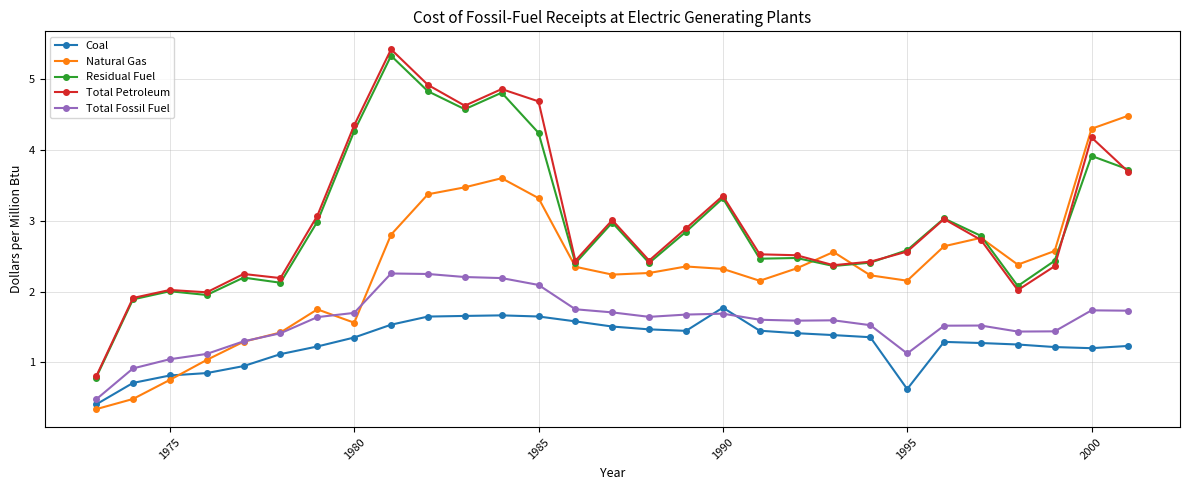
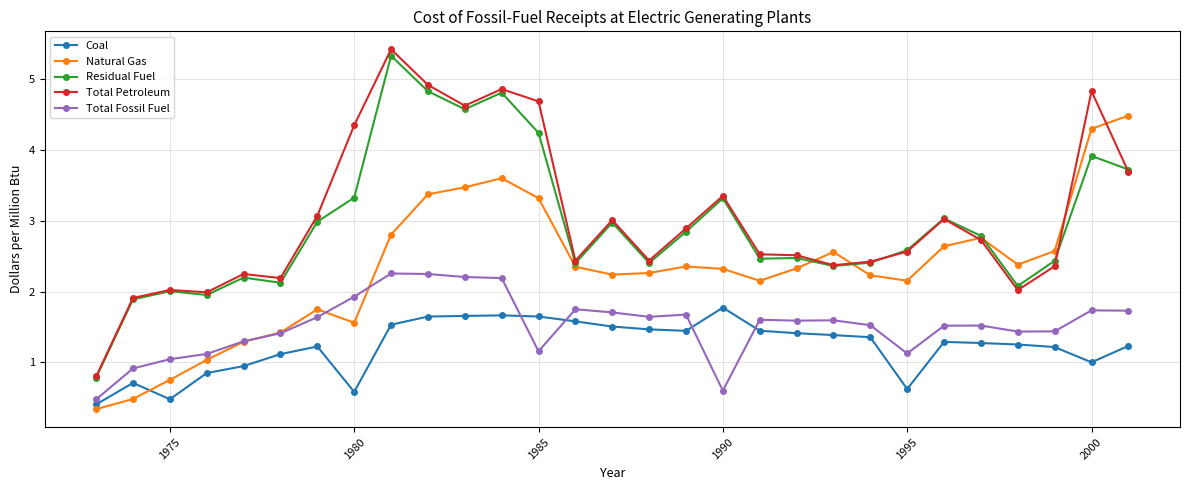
  {
    "Coal": {
-     "1975": 0.8,
-     "1980": 1.4,
+     "1975": 0.5,
+     "1980": 0.6,
      "1985": 1.6,
      "1990": 1.8,
      "1995": 0.6,
-     "2000": 1.2
+     "2000": 1.0
    },
    "Natural Gas": {
      "1975": 0.8,
      "1980": 1.6,
      "1985": 3.3,
      "1990": 2.3,
      "1995": 2.2,
      "2000": 4.3
    },
    "Residual Fuel": {
-     "1980": 4.3,
+     "1980": 3.3,
      "1985": 4.2,
      "2000": 3.9
    },
    "Total Petroleum": {
      "1980": 4.4,
      "1985": 4.7,
-     "2000": 4.2
+     "2000": 4.8
    },
    "Total Fossil Fuel": {
      "1975": 1.0,
-     "1980": 1.7,
-     "1985": 2.1,
-     "1990": 1.7,
+     "1980": 1.9,
+     "1985": 1.2,
+     "1990": 0.6,
      "1995": 1.1,
      "2000": 1.7
    }
  }
